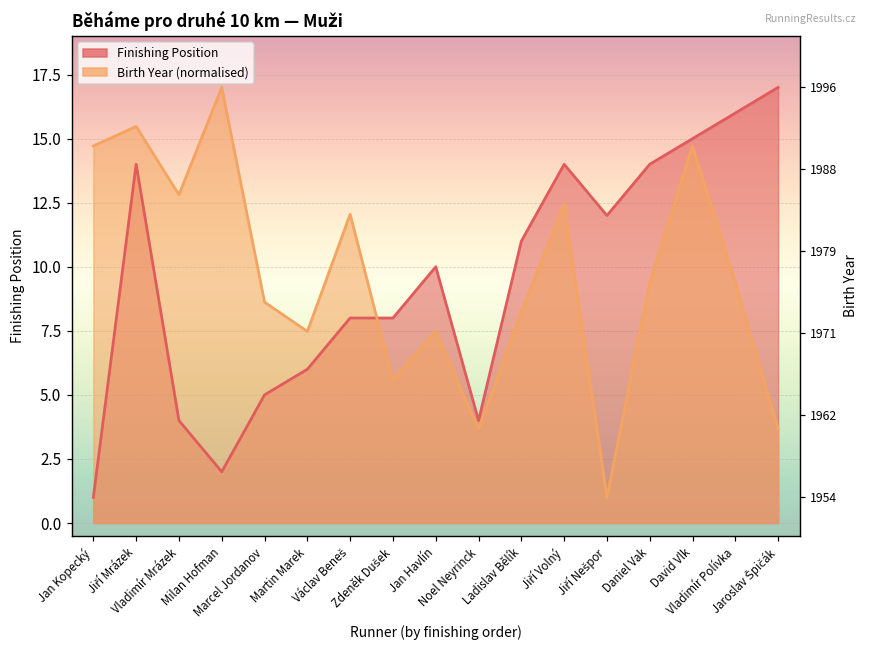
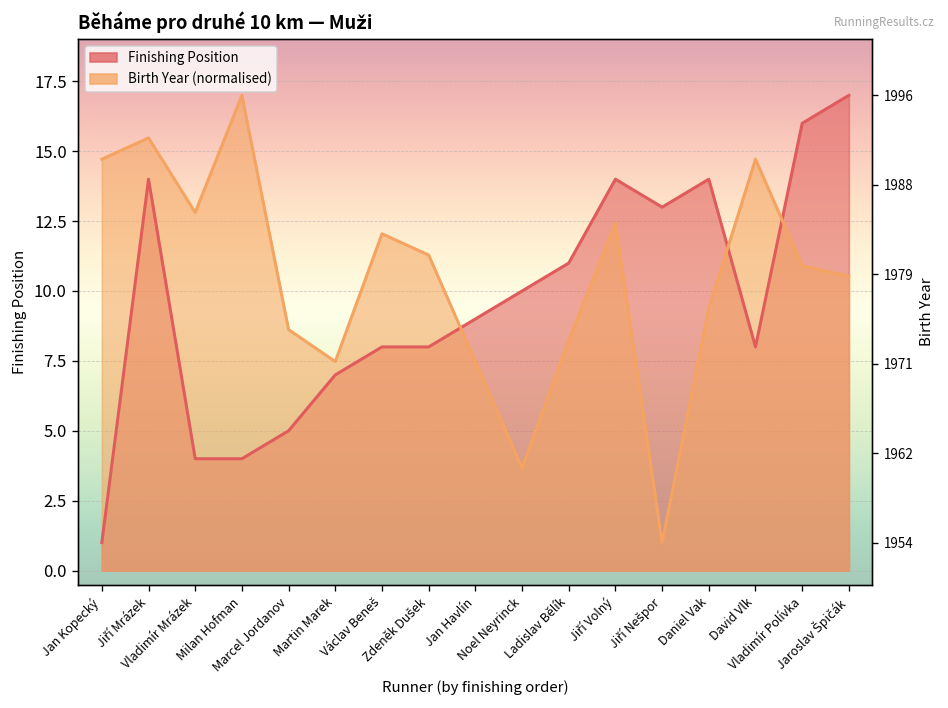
  {
    "Finishing Position": {
      "Jan Kopecký": 1,
      "Jiří Mrázek": 14,
      "Vladimír Mrázek": 4,
-     "Milan Hofman": 2,
+     "Milan Hofman": 4,
      "Marcel Jordanov": 5,
-     "Martin Marek": 6,
+     "Martin Marek": 7,
      "Václav Beneš": 8,
      "Zdeněk Dušek": 8,
-     "Jan Havlín": 10,
-     "Noel Neyrinck": 4,
+     "Jan Havlín": 9,
+     "Noel Neyrinck": 10,
      "Ladislav Bělík": 11,
      "Jiří Volný": 14,
-     "Jiří Nešpor": 12,
+     "Jiří Nešpor": 13,
      "Daniel Vak": 14,
-     "David Vlk": 15,
+     "David Vlk": 8,
      "Vladimír Polívka": 16,
      "Jaroslav Špičák": 17
    },
    "Birth Year (normalised)": {
      "Jan Kopecký": 14.7,
      "Jiří Mrázek": 15.5,
      "Vladimír Mrázek": 12.8,
      "Milan Hofman": 17.0,
      "Marcel Jordanov": 8.6,
      "Martin Marek": 7.5,
      "Václav Beneš": 12.0,
-     "Zdeněk Dušek": 5.6,
+     "Zdeněk Dušek": 11.3,
      "Jan Havlín": 7.5,
      "Noel Neyrinck": 3.7,
      "Ladislav Bělík": 8.2,
      "Jiří Volný": 12.4,
      "Jiří Nešpor": 1.0,
      "Daniel Vak": 9.4,
      "David Vlk": 14.7,
-     "Vladimír Polívka": 9.4,
-     "Jaroslav Špičák": 3.7
+     "Vladimír Polívka": 10.9,
+     "Jaroslav Špičák": 10.5
    }
  }
